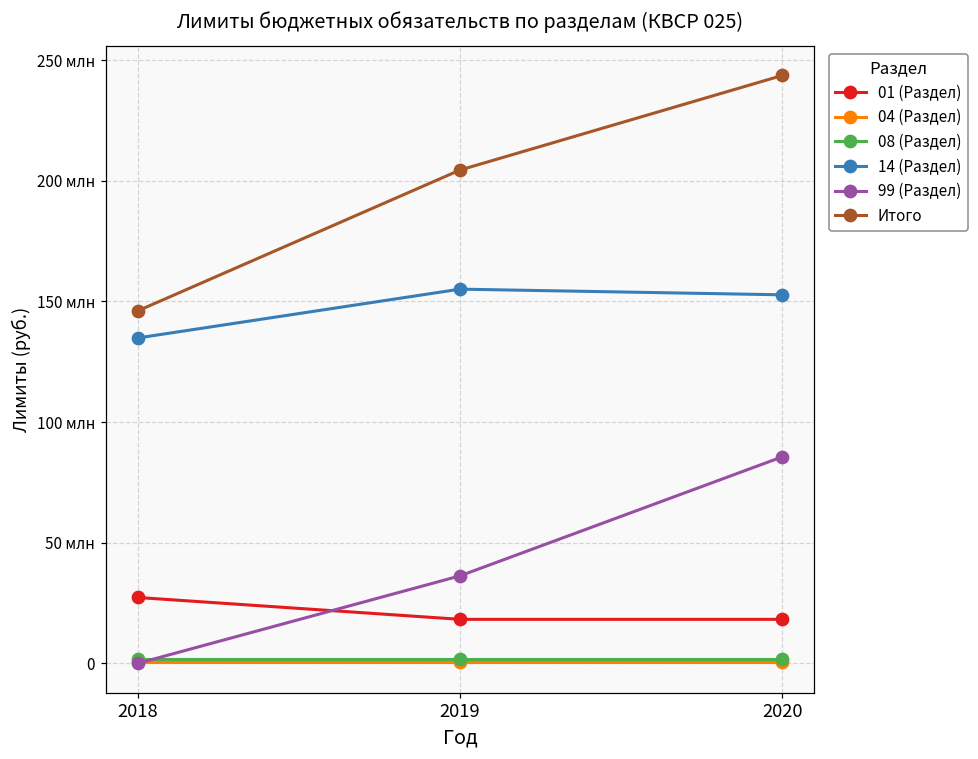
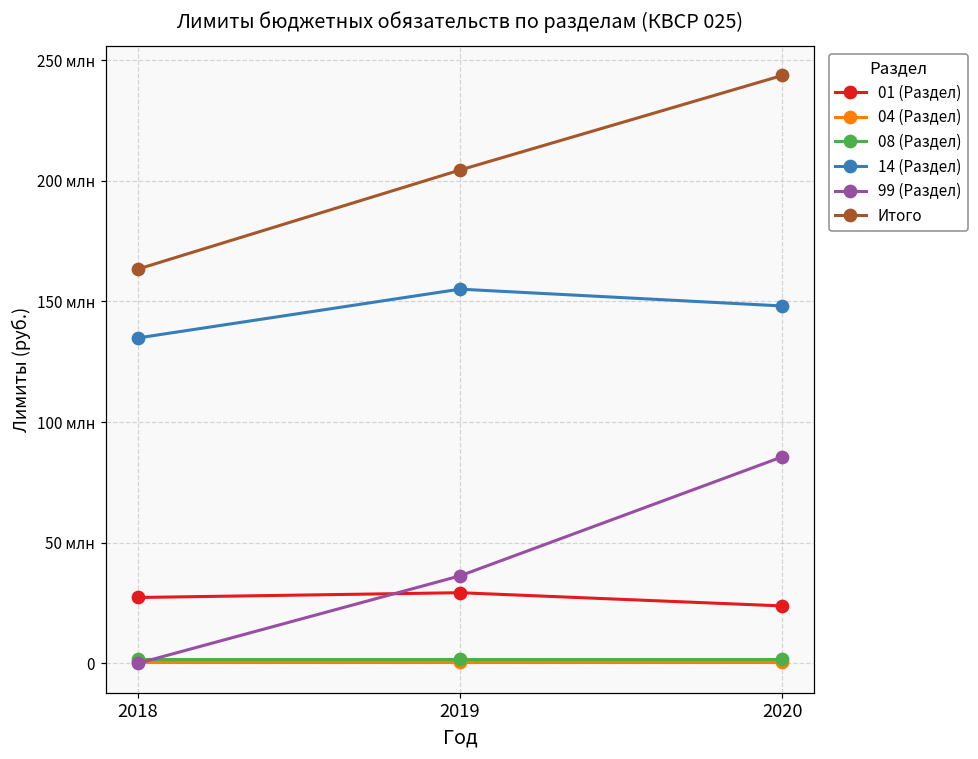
  {
    "01 (Раздел)": {
      "2018": "27 млн",
-     "2019": "18 млн",
-     "2020": "18 млн"
+     "2019": "29 млн",
+     "2020": "24 млн"
    },
    "04 (Раздел)": {
      "2019": "1 млн",
      "2020": "1 млн"
    },
    "08 (Раздел)": {
      "2018": "2 млн",
      "2019": "2 млн",
      "2020": "2 млн"
    },
    "14 (Раздел)": {
      "2018": "135 млн",
      "2019": "155 млн",
-     "2020": "153 млн"
+     "2020": "148 млн"
    },
    "99 (Раздел)": {
      "2019": "36 млн",
      "2020": "86 млн"
    },
    "Итого": {
-     "2018": "146 млн",
+     "2018": "163 млн",
      "2019": "204 млн",
      "2020": "244 млн"
    }
  }
